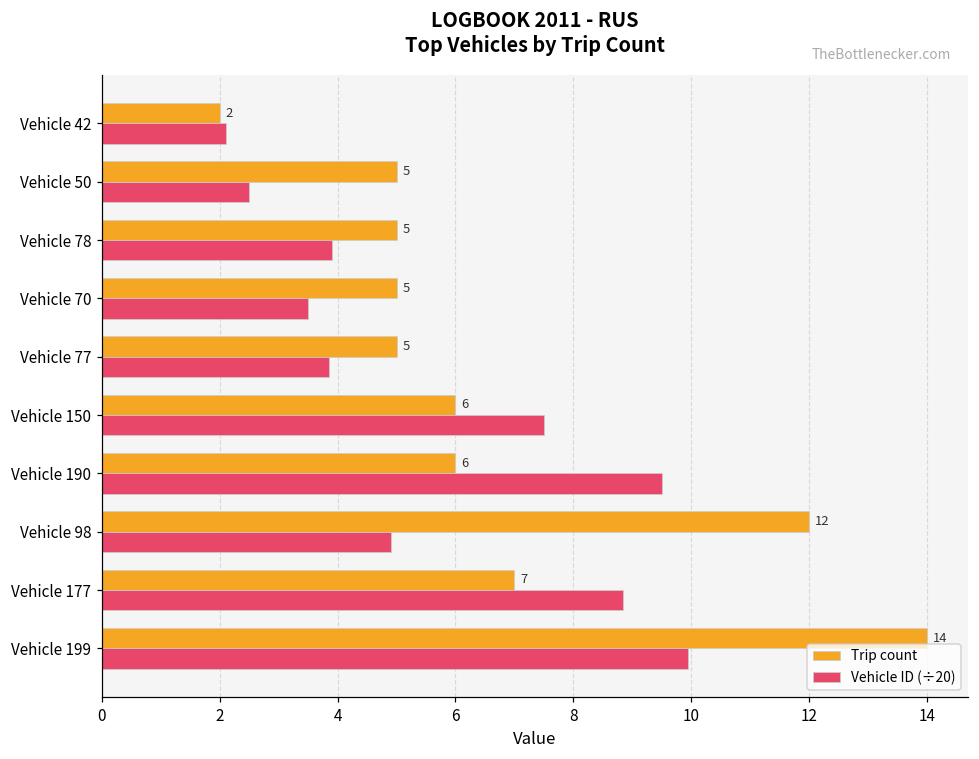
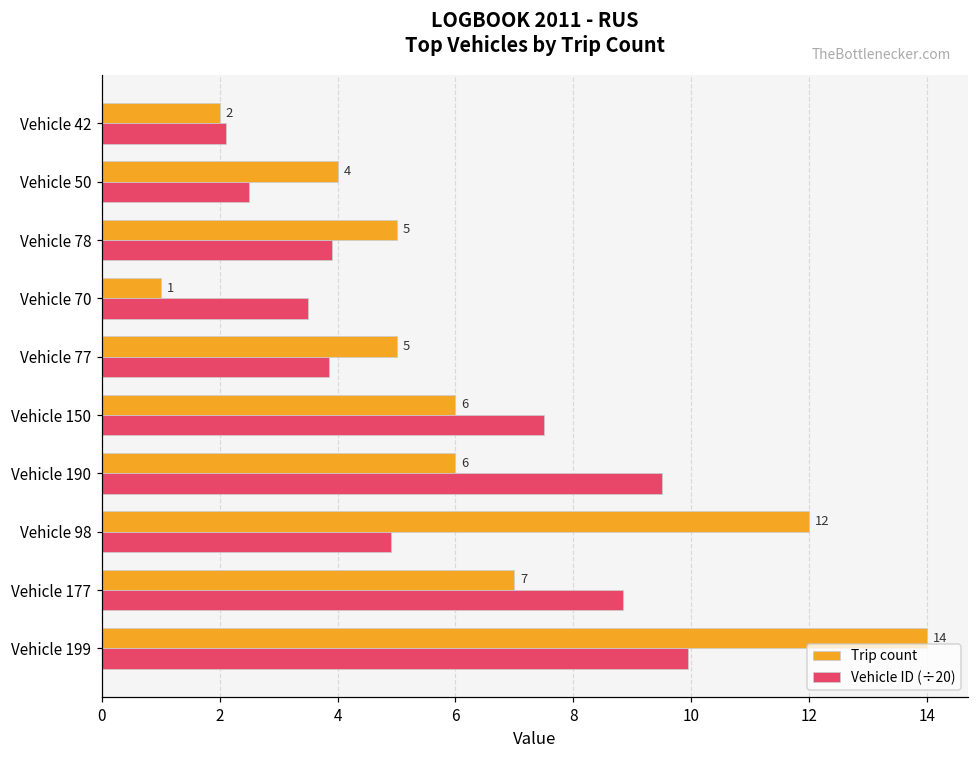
  {
    "Trip count": {
      "Vehicle 42": 2,
-     "Vehicle 50": 5,
+     "Vehicle 50": 4,
      "Vehicle 78": 5,
-     "Vehicle 70": 5,
+     "Vehicle 70": 1,
      "Vehicle 77": 5,
      "Vehicle 150": 6,
      "Vehicle 190": 6,
      "Vehicle 98": 12,
      "Vehicle 177": 7
    },
    "Vehicle ID (÷20)": {
      "Vehicle 50": 2.5,
      "Vehicle 78": 3.9,
      "Vehicle 70": 3.5,
      "Vehicle 77": 3.9,
      "Vehicle 150": 7.5,
      "Vehicle 190": 9.5,
      "Vehicle 98": 4.9,
      "Vehicle 177": 8.9,
      "Vehicle 199": 10.0
    }
  }
